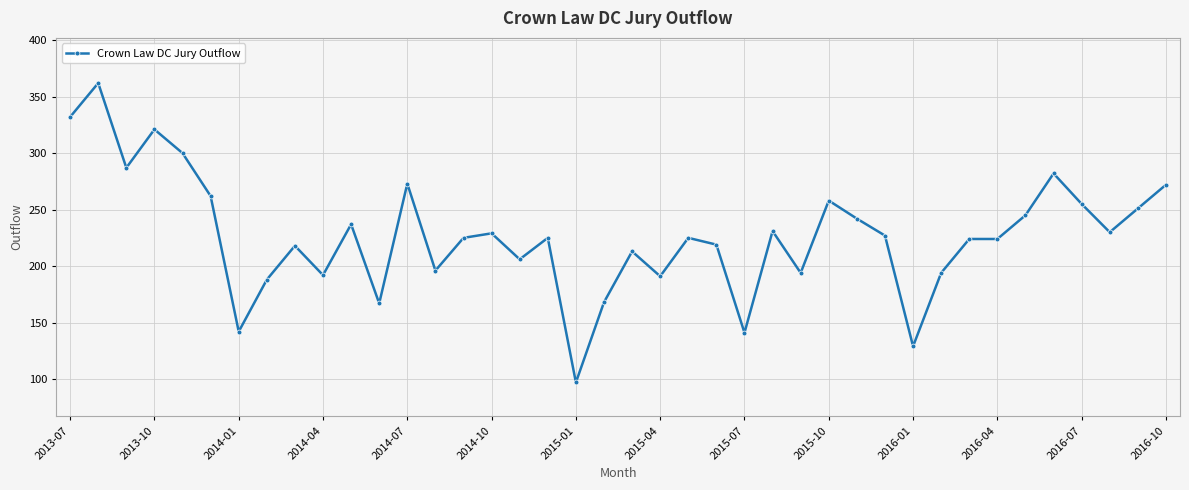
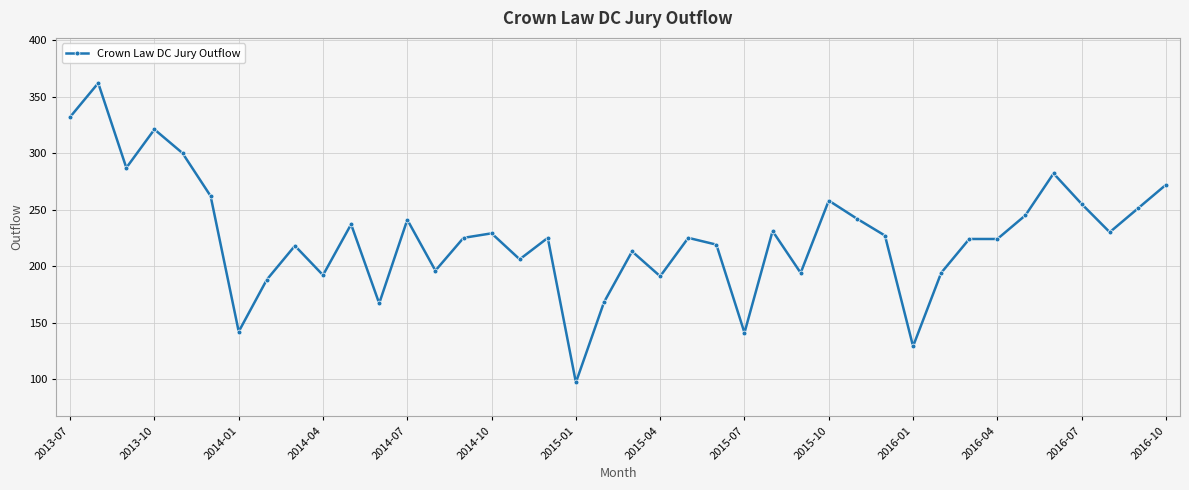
  {
    "2013-07": 332,
    "2013-10": 321,
    "2014-01": 142,
    "2014-04": 192,
-   "2014-07": 273,
+   "2014-07": 241,
    "2014-10": 229,
    "2015-01": 97,
    "2015-04": 191,
    "2015-07": 141,
    "2015-10": 258,
    "2016-01": 129,
    "2016-04": 224,
    "2016-07": 255,
    "2016-10": 272
  }
